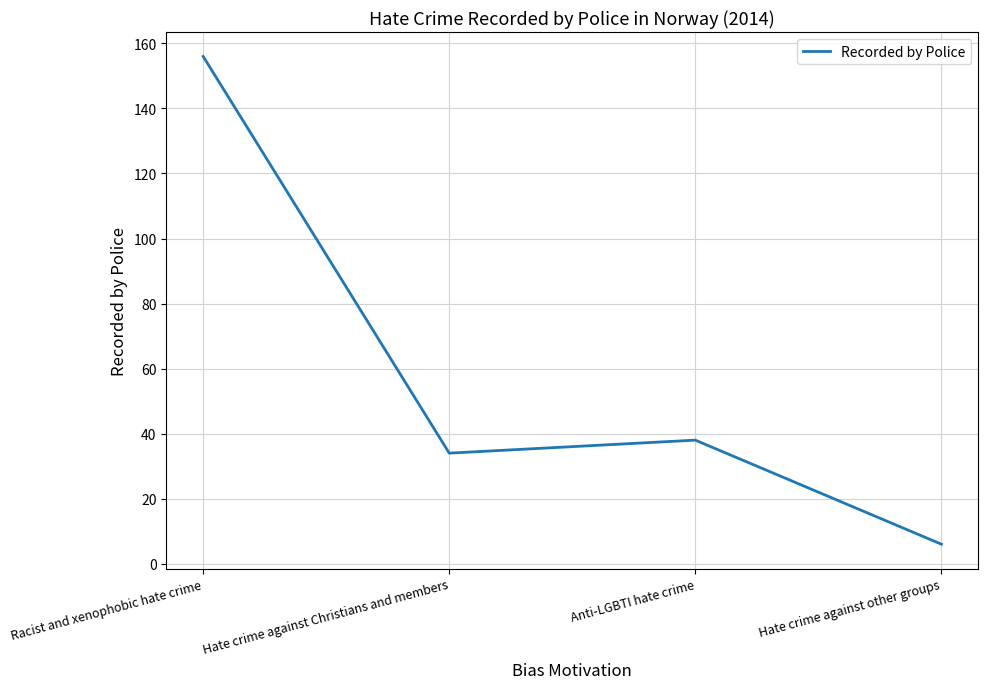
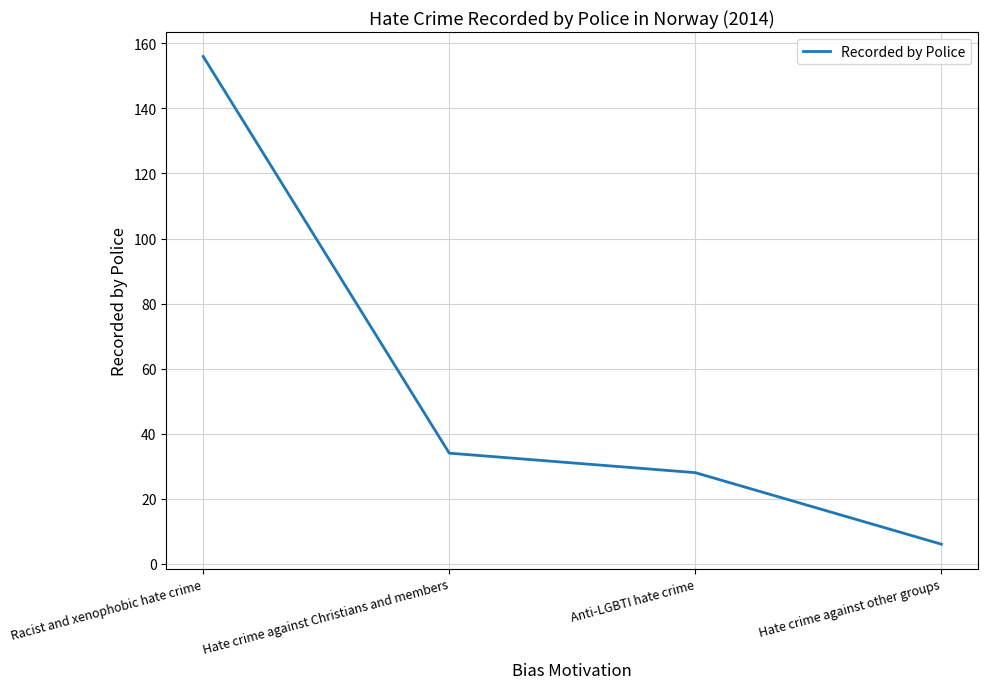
  {
    "Racist and xenophobic hate crime": 156,
    "Hate crime against Christians and members": 34,
-   "Anti-LGBTI hate crime": 38,
+   "Anti-LGBTI hate crime": 28,
    "Hate crime against other groups": 6
  }
